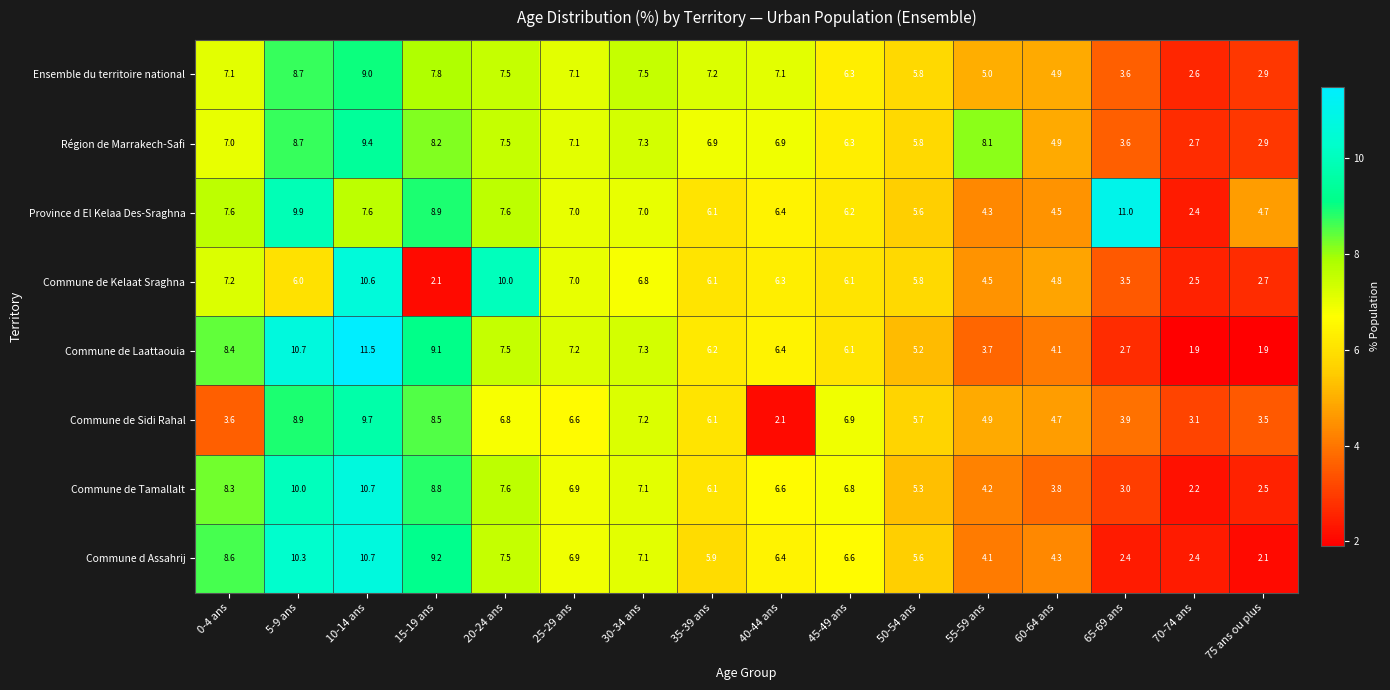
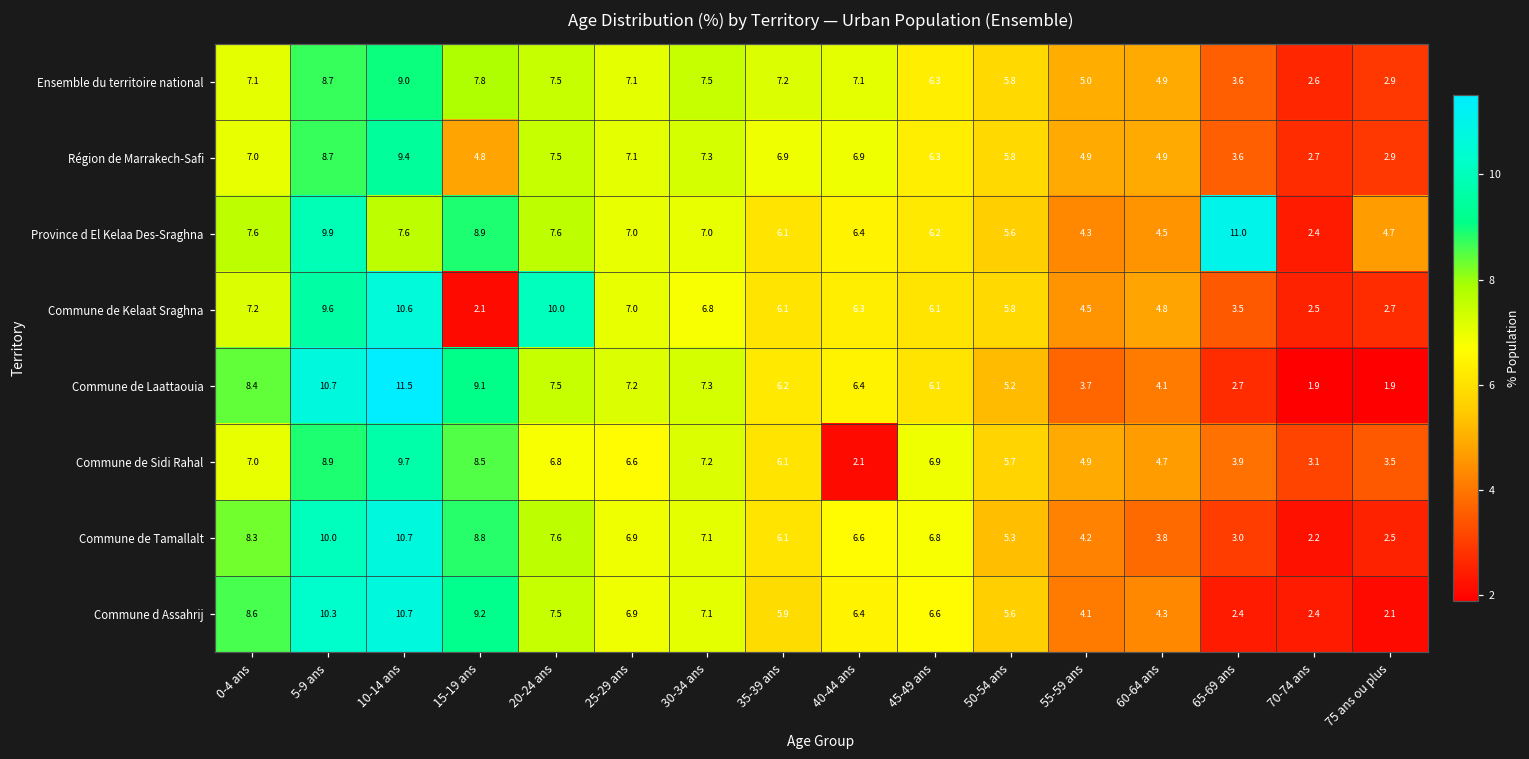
  {
    "Ensemble du territoire national": {
      "0-4 ans": 7.1,
      "5-9 ans": 8.7,
      "10-14 ans": 9.0,
      "15-19 ans": 7.8,
      "20-24 ans": 7.5,
      "25-29 ans": 7.1,
      "30-34 ans": 7.5,
      "35-39 ans": 7.2,
      "40-44 ans": 7.1,
      "45-49 ans": 6.3,
      "50-54 ans": 5.8,
      "55-59 ans": 5.0,
      "60-64 ans": 4.9,
      "65-69 ans": 3.6,
      "70-74 ans": 2.6,
      "75 ans ou plus": 2.9
    },
    "Région de Marrakech-Safi": {
      "0-4 ans": 7.0,
      "5-9 ans": 8.7,
      "10-14 ans": 9.4,
-     "15-19 ans": 8.2,
+     "15-19 ans": 4.8,
      "20-24 ans": 7.5,
      "25-29 ans": 7.1,
      "30-34 ans": 7.3,
      "35-39 ans": 6.9,
      "40-44 ans": 6.9,
      "45-49 ans": 6.3,
      "50-54 ans": 5.8,
-     "55-59 ans": 8.1,
+     "55-59 ans": 4.9,
      "60-64 ans": 4.9,
      "65-69 ans": 3.6,
      "70-74 ans": 2.7,
      "75 ans ou plus": 2.9
    },
    "Province d El Kelaa Des-Sraghna": {
      "0-4 ans": 7.6,
      "5-9 ans": 9.9,
      "10-14 ans": 7.6,
      "15-19 ans": 8.9,
      "20-24 ans": 7.6,
      "25-29 ans": 7.0,
      "30-34 ans": 7.0,
      "35-39 ans": 6.1,
      "40-44 ans": 6.4,
      "45-49 ans": 6.2,
      "50-54 ans": 5.6,
      "55-59 ans": 4.3,
      "60-64 ans": 4.5,
      "65-69 ans": 11.0,
      "70-74 ans": 2.4,
      "75 ans ou plus": 4.7
    },
    "Commune de Kelaat Sraghna": {
      "0-4 ans": 7.2,
-     "5-9 ans": 6.0,
+     "5-9 ans": 9.6,
      "10-14 ans": 10.6,
      "15-19 ans": 2.1,
      "20-24 ans": 10.0,
      "25-29 ans": 7.0,
      "30-34 ans": 6.8,
      "35-39 ans": 6.1,
      "40-44 ans": 6.3,
      "45-49 ans": 6.1,
      "50-54 ans": 5.8,
      "55-59 ans": 4.5,
      "60-64 ans": 4.8,
      "65-69 ans": 3.5,
      "70-74 ans": 2.5,
      "75 ans ou plus": 2.7
    },
    "Commune de Laattaouia": {
      "0-4 ans": 8.4,
      "5-9 ans": 10.7,
      "10-14 ans": 11.5,
      "15-19 ans": 9.1,
      "20-24 ans": 7.5,
      "25-29 ans": 7.2,
      "30-34 ans": 7.3,
      "35-39 ans": 6.2,
      "40-44 ans": 6.4,
      "45-49 ans": 6.1,
      "50-54 ans": 5.2,
      "55-59 ans": 3.7,
      "60-64 ans": 4.1,
      "65-69 ans": 2.7,
      "70-74 ans": 1.9,
      "75 ans ou plus": 1.9
    },
    "Commune de Sidi Rahal": {
-     "0-4 ans": 3.6,
+     "0-4 ans": 7.0,
      "5-9 ans": 8.9,
      "10-14 ans": 9.7,
      "15-19 ans": 8.5,
      "20-24 ans": 6.8,
      "25-29 ans": 6.6,
      "30-34 ans": 7.2,
      "35-39 ans": 6.1,
      "40-44 ans": 2.1,
      "45-49 ans": 6.9,
      "50-54 ans": 5.7,
      "55-59 ans": 4.9,
      "60-64 ans": 4.7,
      "65-69 ans": 3.9,
      "70-74 ans": 3.1,
      "75 ans ou plus": 3.5
    },
    "Commune de Tamallalt": {
      "0-4 ans": 8.3,
      "5-9 ans": 10.0,
      "10-14 ans": 10.7,
      "15-19 ans": 8.8,
      "20-24 ans": 7.6,
      "25-29 ans": 6.9,
      "30-34 ans": 7.1,
      "35-39 ans": 6.1,
      "40-44 ans": 6.6,
      "45-49 ans": 6.8,
      "50-54 ans": 5.3,
      "55-59 ans": 4.2,
      "60-64 ans": 3.8,
      "65-69 ans": 3.0,
      "70-74 ans": 2.2,
      "75 ans ou plus": 2.5
    },
    "Commune d Assahrij": {
      "0-4 ans": 8.6,
      "5-9 ans": 10.3,
      "10-14 ans": 10.7,
      "15-19 ans": 9.2,
      "20-24 ans": 7.5,
      "25-29 ans": 6.9,
      "30-34 ans": 7.1,
      "35-39 ans": 5.9,
      "40-44 ans": 6.4,
      "45-49 ans": 6.6,
      "50-54 ans": 5.6,
      "55-59 ans": 4.1,
      "60-64 ans": 4.3,
      "65-69 ans": 2.4,
      "70-74 ans": 2.4,
      "75 ans ou plus": 2.1
    }
  }
